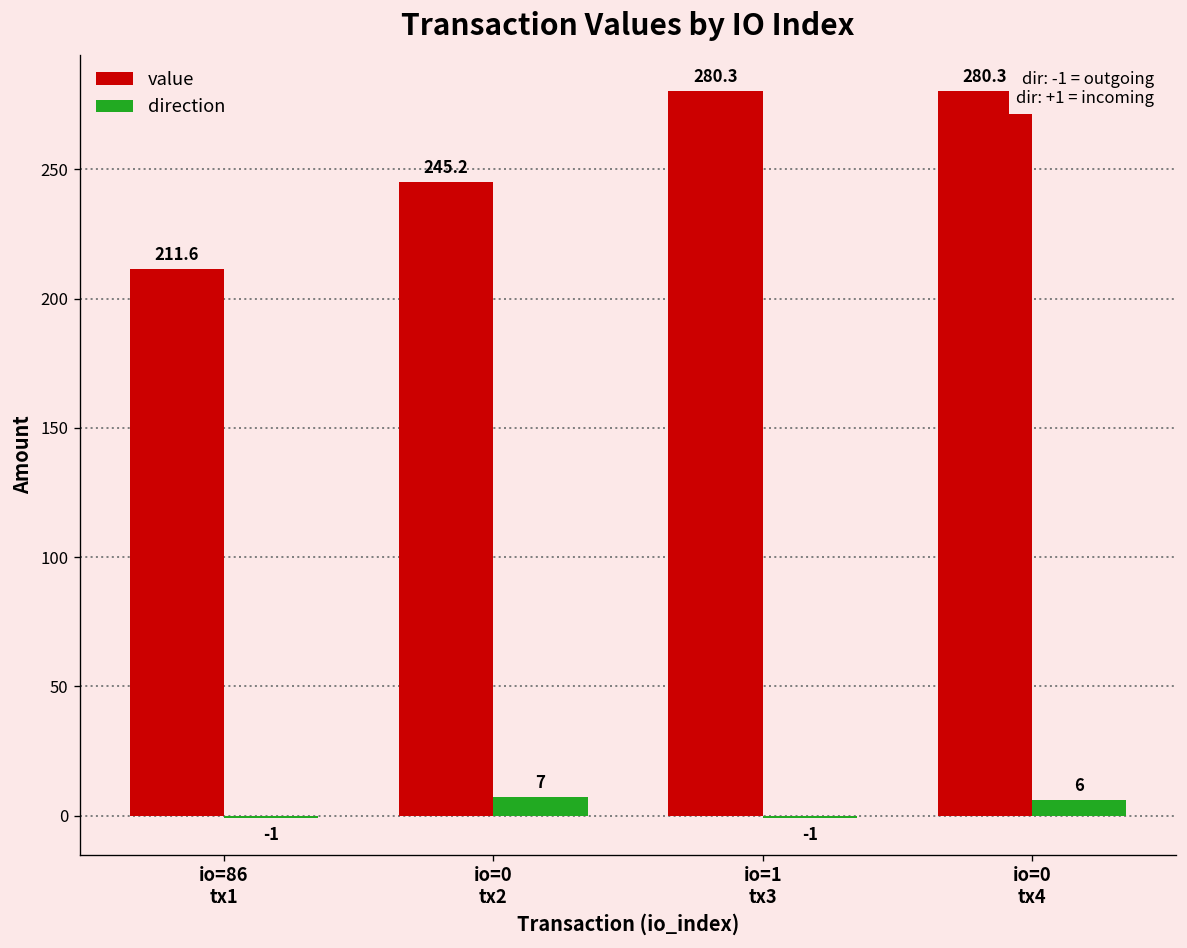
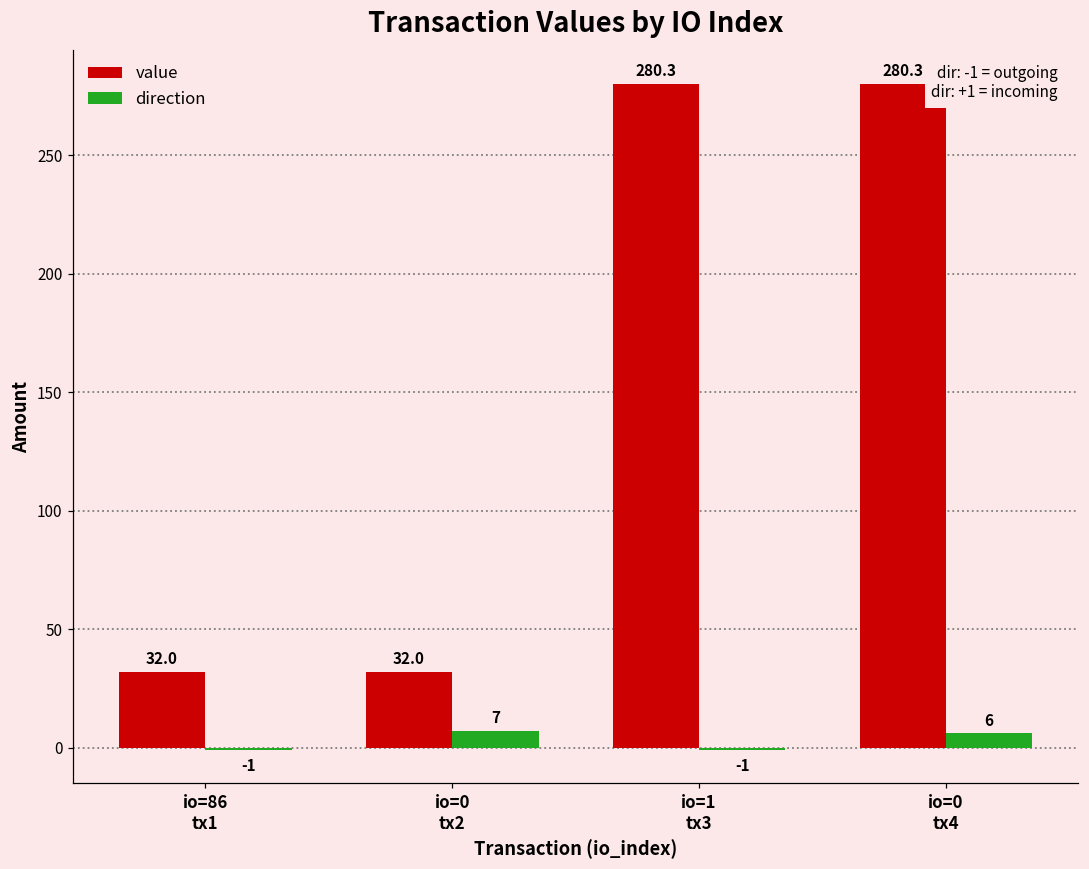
  {
    "value": {
-     "io=86 tx1": 211.6,
-     "io=0 tx2": 245.2,
+     "io=86 tx1": 32.0,
+     "io=0 tx2": 32.0,
      "io=1 tx3": 280.3,
      "io=0 tx4": 280.3
    },
    "direction": {
      "io=86 tx1": -1,
      "io=0 tx2": 7,
      "io=1 tx3": -1,
      "io=0 tx4": 6
    }
  }
